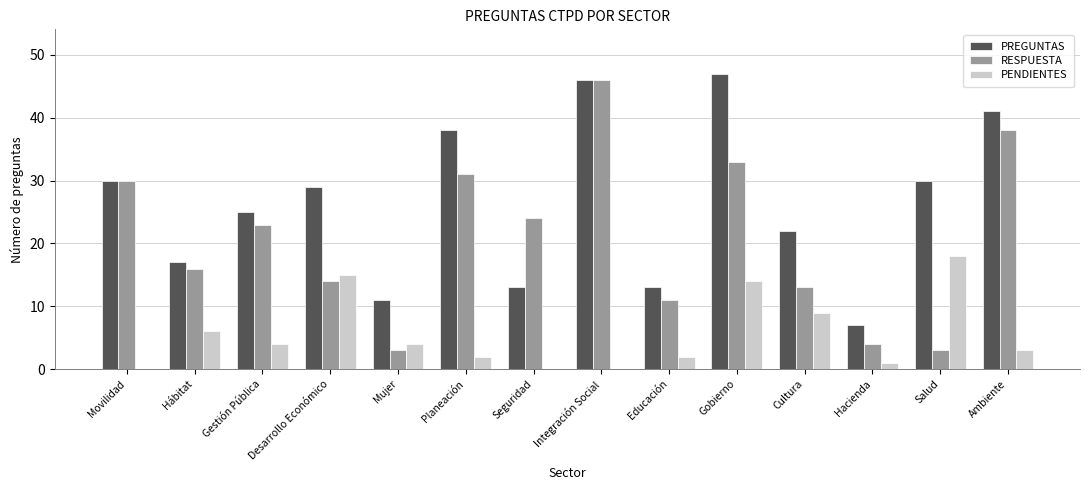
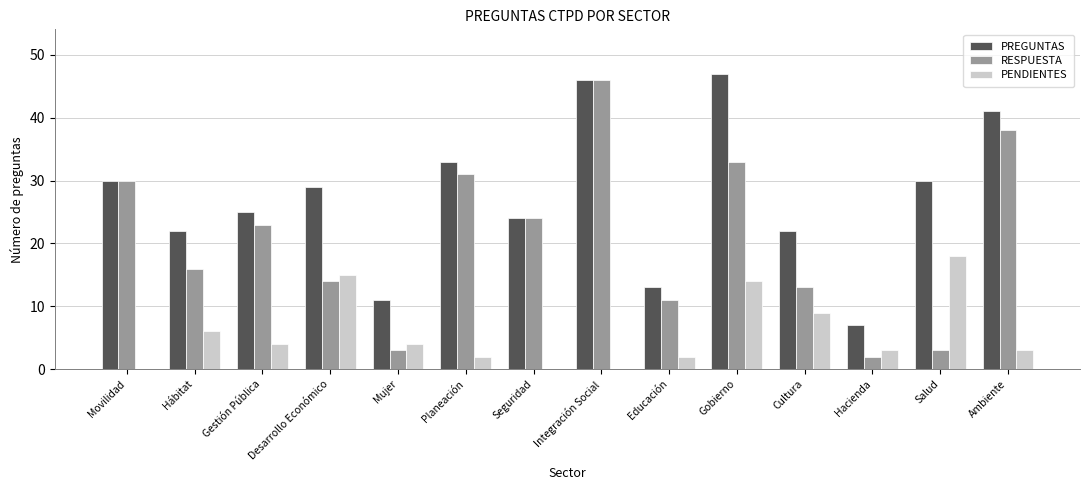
  {
    "PREGUNTAS": {
      "Movilidad": 30,
-     "Hábitat": 17,
+     "Hábitat": 22,
      "Gestión Pública": 25,
      "Desarrollo Económico": 29,
      "Mujer": 11,
-     "Planeación": 38,
-     "Seguridad": 13,
+     "Planeación": 33,
+     "Seguridad": 24,
      "Integración Social": 46,
      "Educación": 13,
      "Gobierno": 47,
      "Cultura": 22,
      "Hacienda": 7,
      "Salud": 30,
      "Ambiente": 41
    },
    "RESPUESTA": {
      "Movilidad": 30,
      "Hábitat": 16,
      "Gestión Pública": 23,
      "Desarrollo Económico": 14,
      "Mujer": 3,
      "Planeación": 31,
      "Seguridad": 24,
      "Integración Social": 46,
      "Educación": 11,
      "Gobierno": 33,
      "Cultura": 13,
-     "Hacienda": 4,
+     "Hacienda": 2,
      "Salud": 3,
      "Ambiente": 38
    },
    "PENDIENTES": {
      "Movilidad": 0,
      "Hábitat": 6,
      "Gestión Pública": 4,
      "Desarrollo Económico": 15,
      "Mujer": 4,
      "Planeación": 2,
      "Seguridad": 0,
      "Integración Social": 0,
      "Educación": 2,
      "Gobierno": 14,
      "Cultura": 9,
-     "Hacienda": 1,
+     "Hacienda": 3,
      "Salud": 18,
      "Ambiente": 3
    }
  }
